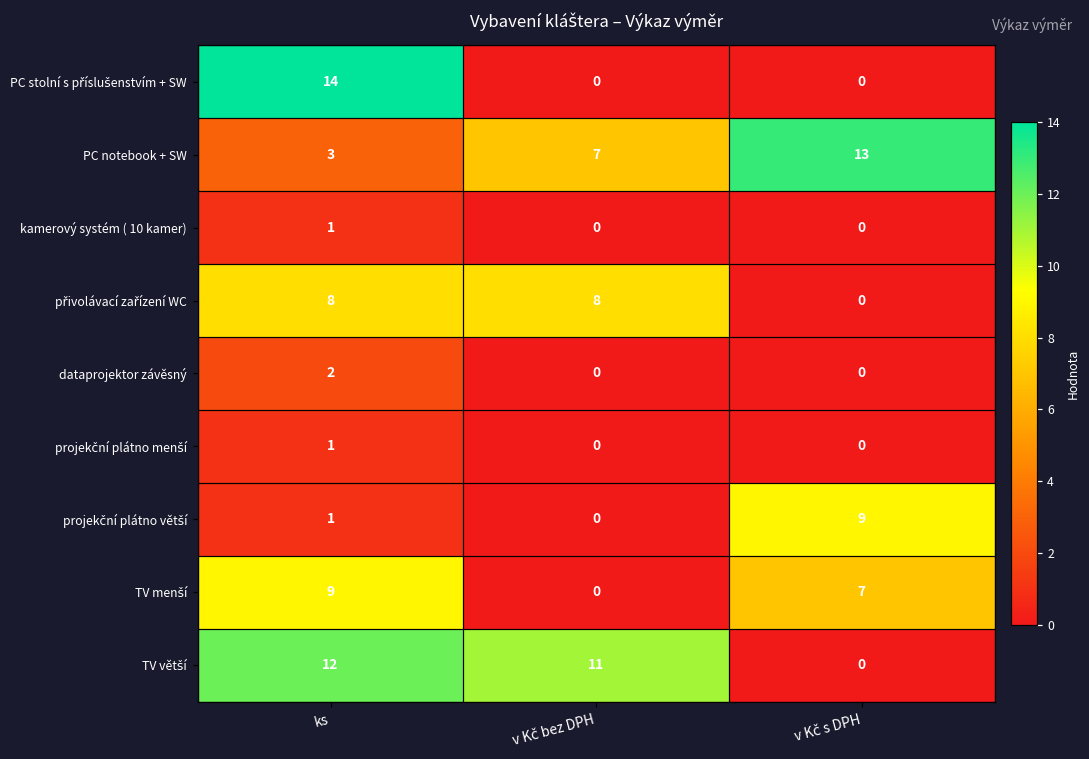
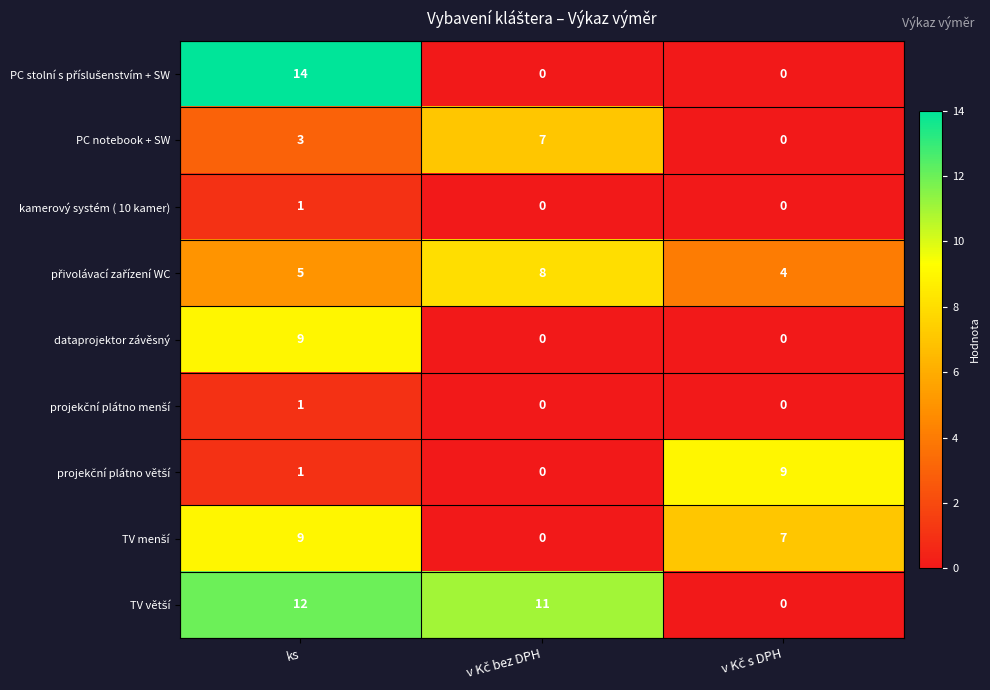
  {
    "PC stolní s příslušenstvím + SW": {
      "ks": 14,
      "v Kč bez DPH": 0,
      "v Kč s DPH": 0
    },
    "PC notebook + SW": {
      "ks": 3,
      "v Kč bez DPH": 7,
-     "v Kč s DPH": 13
+     "v Kč s DPH": 0
    },
    "kamerový systém ( 10 kamer)": {
      "ks": 1,
      "v Kč bez DPH": 0,
      "v Kč s DPH": 0
    },
    "přivolávací zařízení WC": {
-     "ks": 8,
+     "ks": 5,
      "v Kč bez DPH": 8,
-     "v Kč s DPH": 0
+     "v Kč s DPH": 4
    },
    "dataprojektor závěsný": {
-     "ks": 2,
+     "ks": 9,
      "v Kč bez DPH": 0,
      "v Kč s DPH": 0
    },
    "projekční plátno menší": {
      "ks": 1,
      "v Kč bez DPH": 0,
      "v Kč s DPH": 0
    },
    "projekční plátno větší": {
      "ks": 1,
      "v Kč bez DPH": 0,
      "v Kč s DPH": 9
    },
    "TV menší": {
      "ks": 9,
      "v Kč bez DPH": 0,
      "v Kč s DPH": 7
    },
    "TV větší": {
      "ks": 12,
      "v Kč bez DPH": 11,
      "v Kč s DPH": 0
    }
  }
